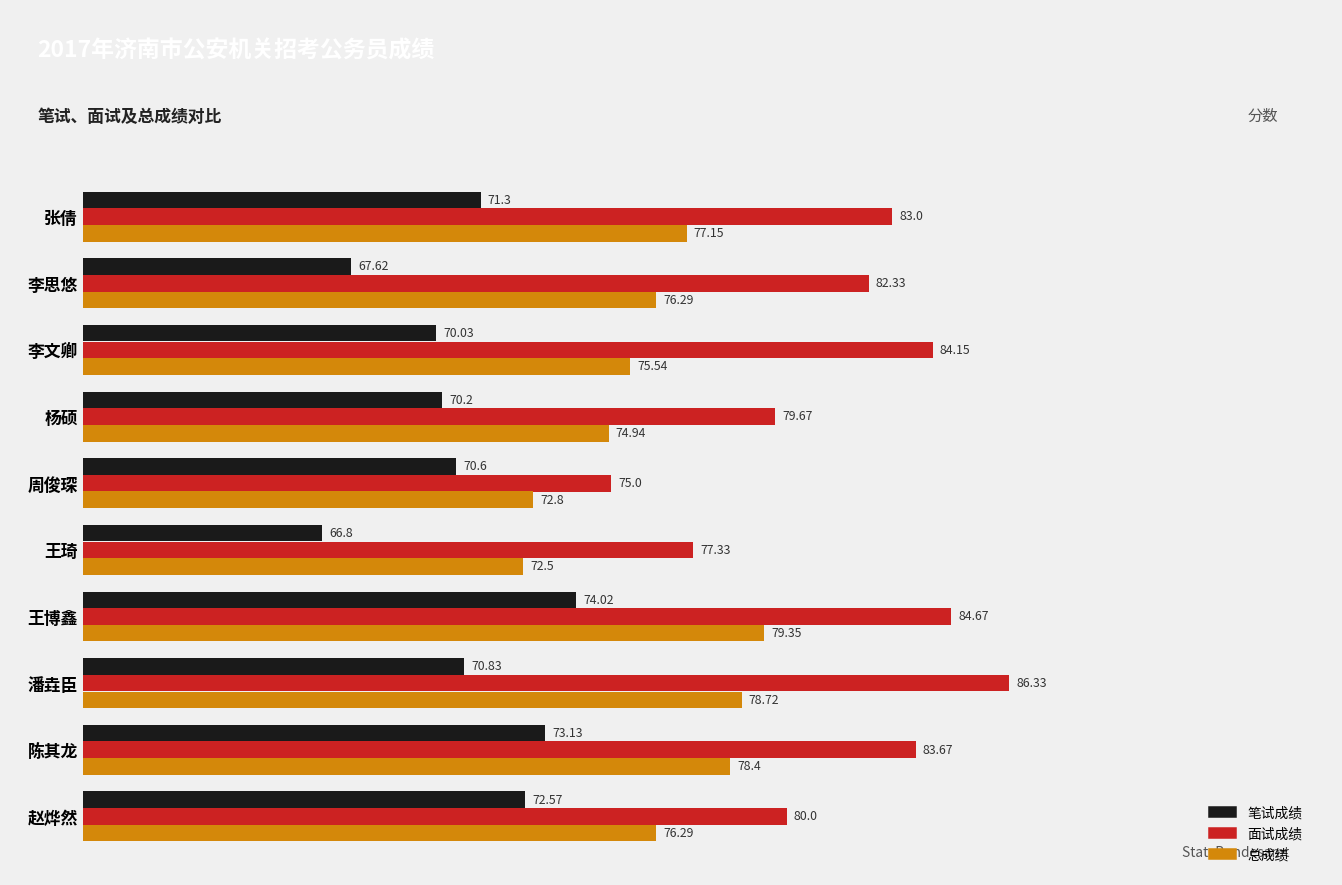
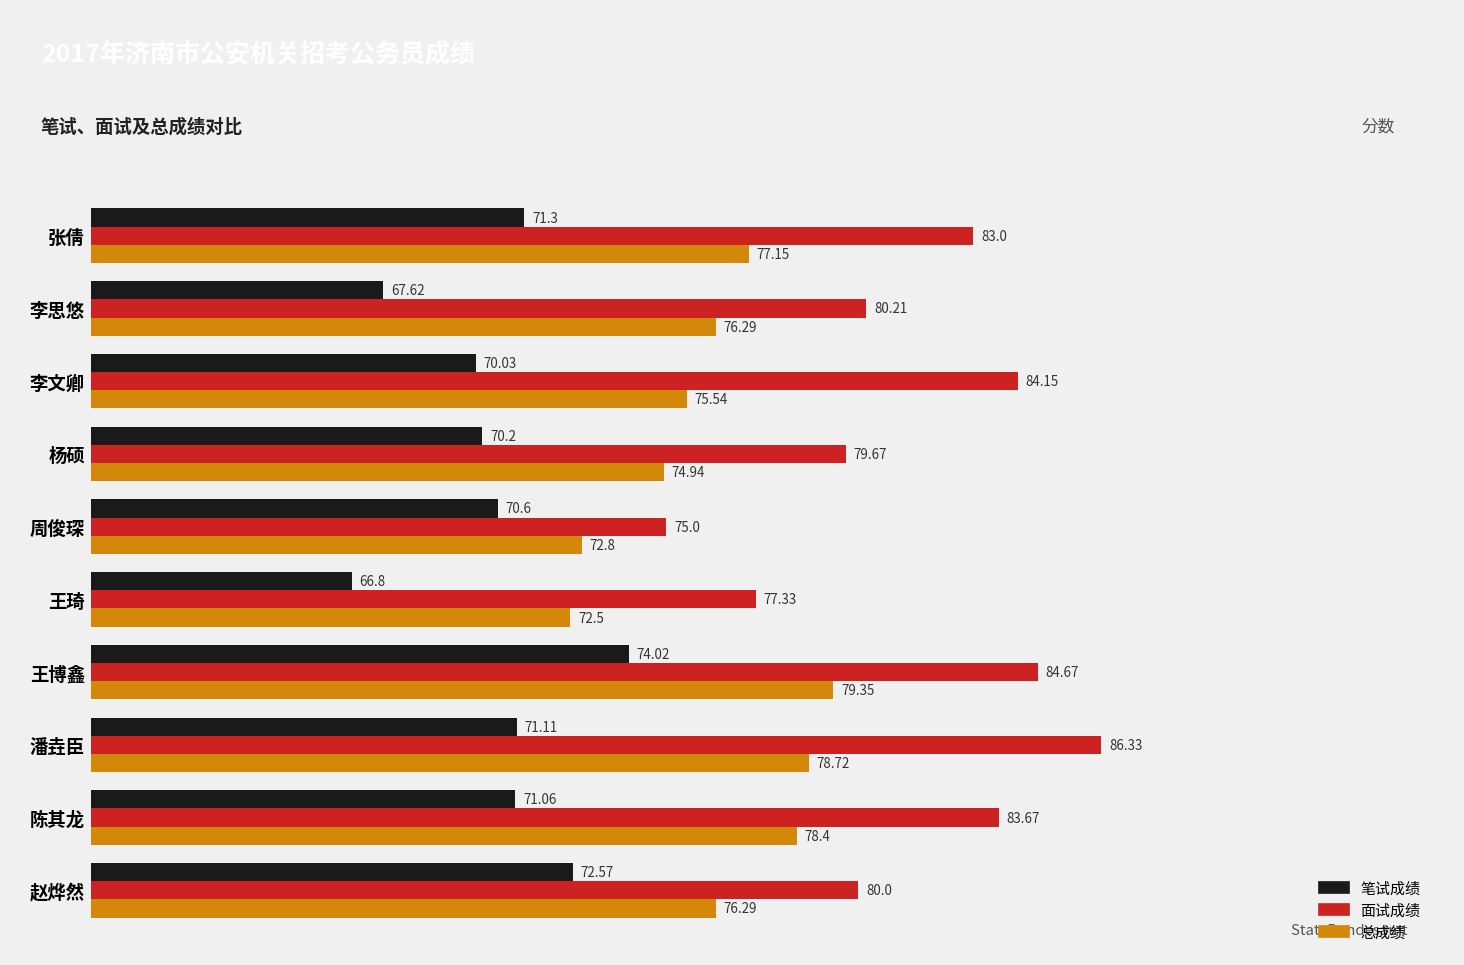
  {
    "笔试成绩": {
      "张倩": 71.3,
      "李思悠": 67.62,
      "李文卿": 70.03,
      "杨硕": 70.2,
      "周俊琛": 70.6,
      "王琦": 66.8,
      "王博鑫": 74.02,
-     "潘垚臣": 70.83,
-     "陈其龙": 73.13,
+     "潘垚臣": 71.11,
+     "陈其龙": 71.06,
      "赵烨然": 72.57
    },
    "面试成绩": {
      "张倩": 83.0,
-     "李思悠": 82.33,
+     "李思悠": 80.21,
      "李文卿": 84.15,
      "杨硕": 79.67,
      "周俊琛": 75.0,
      "王琦": 77.33,
      "王博鑫": 84.67,
      "潘垚臣": 86.33,
      "陈其龙": 83.67,
      "赵烨然": 80.0
    },
    "总成绩": {
      "张倩": 77.15,
      "李思悠": 76.29,
      "李文卿": 75.54,
      "杨硕": 74.94,
      "周俊琛": 72.8,
      "王琦": 72.5,
      "王博鑫": 79.35,
      "潘垚臣": 78.72,
      "陈其龙": 78.4,
      "赵烨然": 76.29
    }
  }
